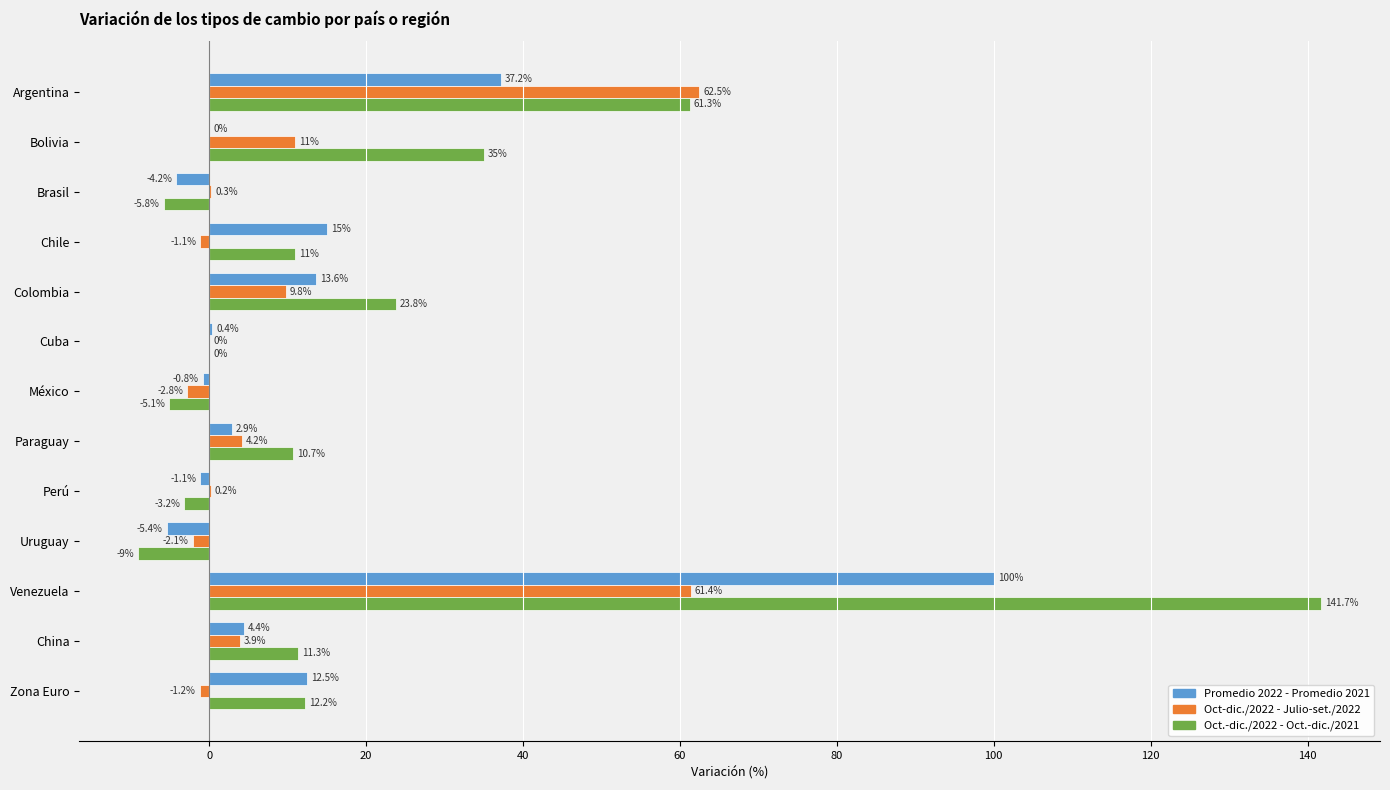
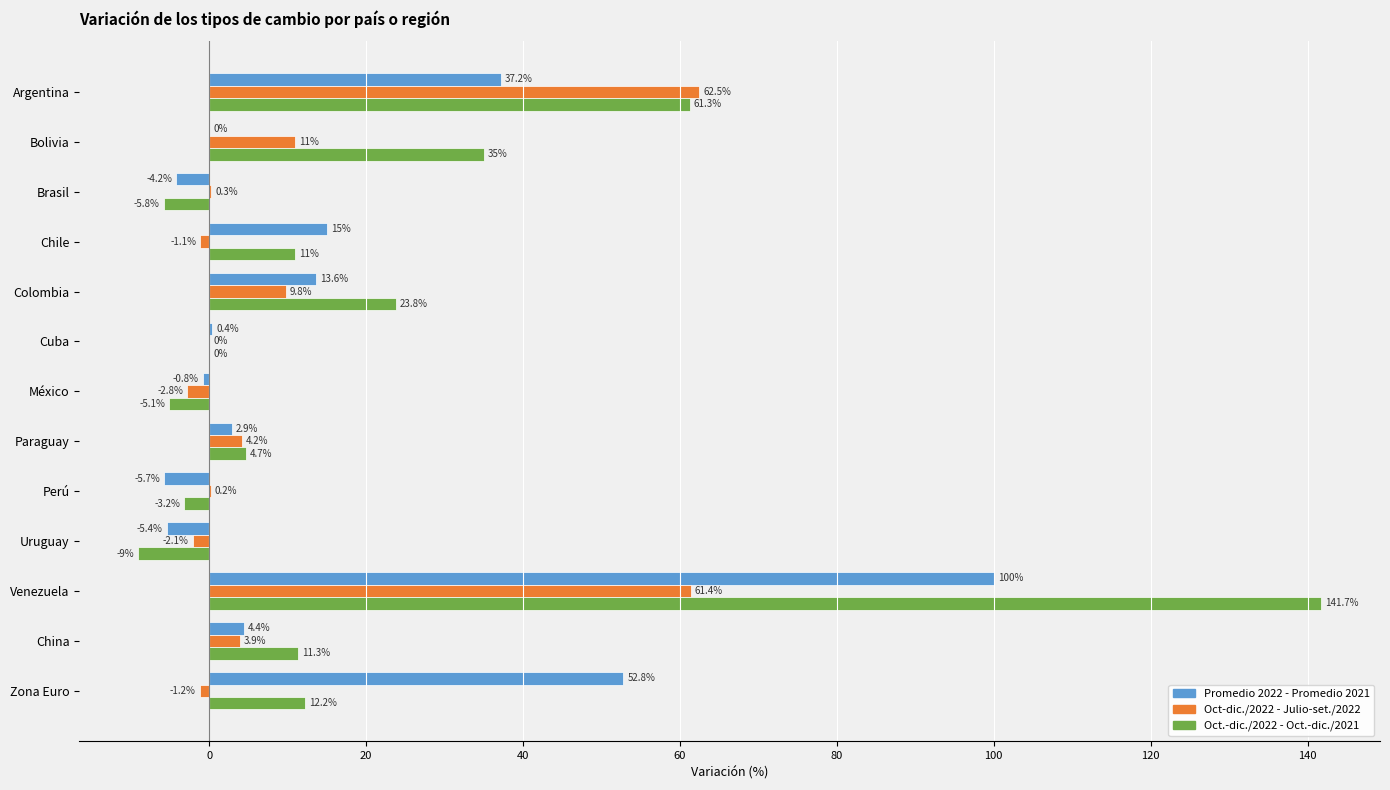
  {
    "Promedio 2022 - Promedio 2021": {
      "Argentina": "37.2%",
      "Bolivia": "0%",
      "Brasil": "-4.2%",
      "Chile": "15%",
      "Colombia": "13.6%",
      "Cuba": "0.4%",
      "México": "-0.8%",
      "Paraguay": "2.9%",
-     "Perú": "-1.1%",
+     "Perú": "-5.7%",
      "Uruguay": "-5.4%",
      "Venezuela": "100%",
      "China": "4.4%",
-     "Zona Euro": "12.5%"
+     "Zona Euro": "52.8%"
    },
    "Oct-dic./2022 - Julio-set./2022": {
      "Argentina": "62.5%",
      "Bolivia": "11%",
      "Brasil": "0.3%",
      "Chile": "-1.1%",
      "Colombia": "9.8%",
      "Cuba": "0%",
      "México": "-2.8%",
      "Paraguay": "4.2%",
      "Perú": "0.2%",
      "Uruguay": "-2.1%",
      "Venezuela": "61.4%",
      "China": "3.9%",
      "Zona Euro": "-1.2%"
    },
    "Oct.-dic./2022 - Oct.-dic./2021": {
      "Argentina": "61.3%",
      "Bolivia": "35%",
      "Brasil": "-5.8%",
      "Chile": "11%",
      "Colombia": "23.8%",
      "Cuba": "0%",
      "México": "-5.1%",
-     "Paraguay": "10.7%",
+     "Paraguay": "4.7%",
      "Perú": "-3.2%",
      "Uruguay": "-9%",
      "Venezuela": "141.7%",
      "China": "11.3%",
      "Zona Euro": "12.2%"
    }
  }
